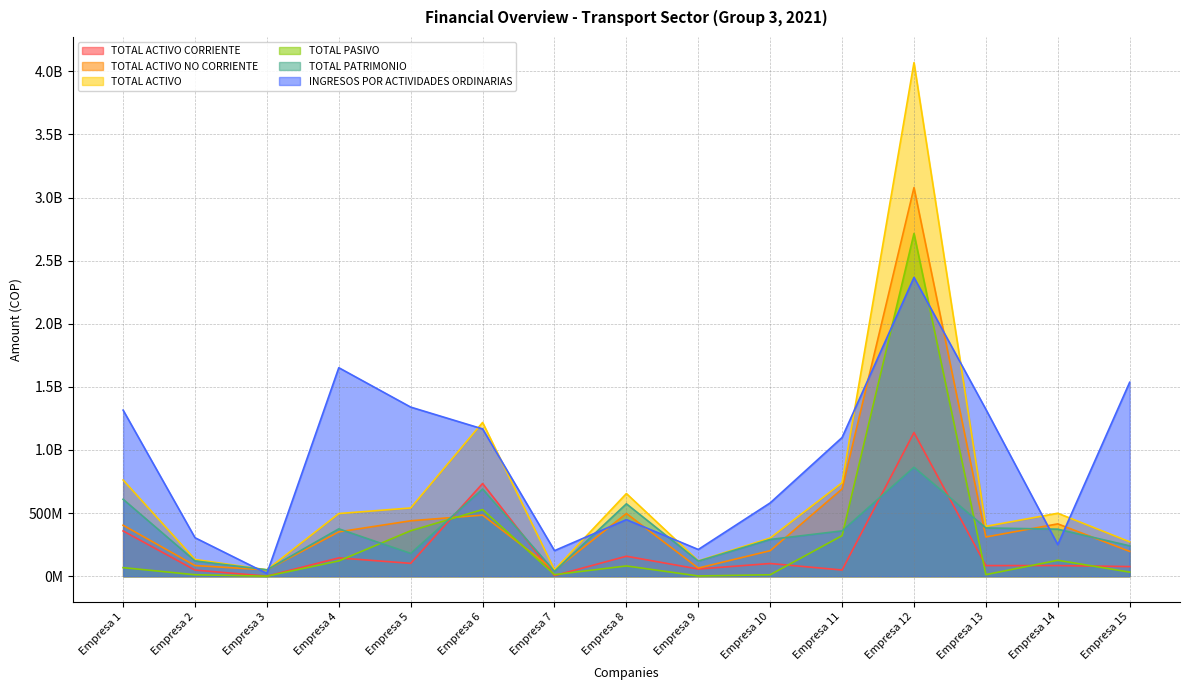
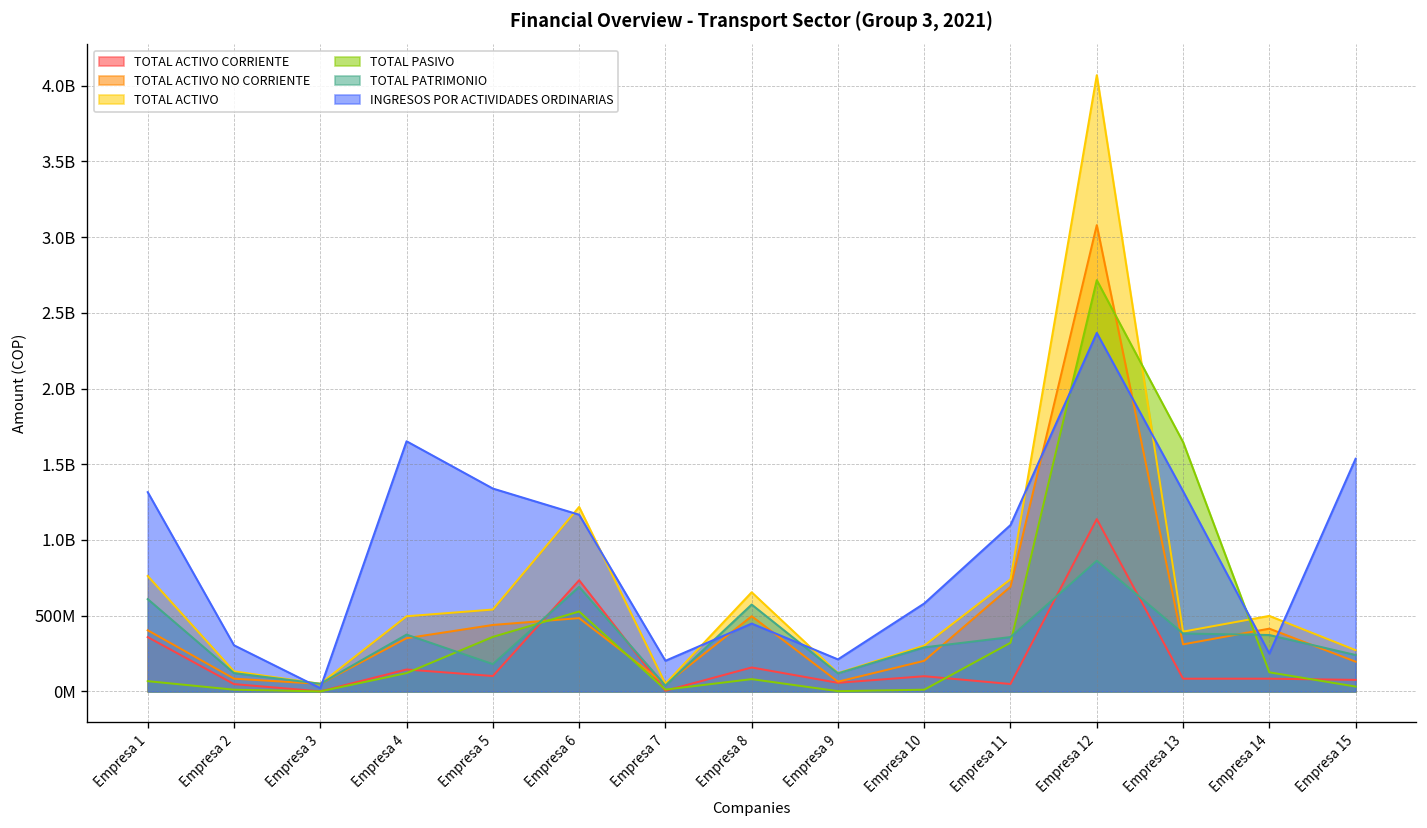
  {
    "TOTAL ACTIVO CORRIENTE": {
      "Empresa 1": 360000000,
      "Empresa 2": 50000000,
      "Empresa 4": 140000000,
      "Empresa 5": 100000000,
      "Empresa 6": 730000000,
      "Empresa 8": 160000000,
      "Empresa 10": 100000000,
      "Empresa 11": 50000000,
      "Empresa 12": 1140000000,
      "Empresa 13": 80000000,
      "Empresa 14": 80000000,
      "Empresa 15": 80000000
    },
    "TOTAL PASIVO": {
      "Empresa 1": 70000000,
      "Empresa 2": 10000000,
      "Empresa 4": 120000000,
      "Empresa 5": 360000000,
      "Empresa 6": 530000000,
      "Empresa 8": 80000000,
      "Empresa 9": 0,
      "Empresa 10": 10000000,
      "Empresa 11": 320000000,
      "Empresa 12": 2720000000,
-     "Empresa 13": 10000000,
+     "Empresa 13": 1650000000,
      "Empresa 14": 130000000,
      "Empresa 15": 30000000
    },
    "TOTAL PATRIMONIO": {
      "Empresa 1": 610000000,
      "Empresa 4": 380000000,
      "Empresa 5": 180000000,
      "Empresa 6": 690000000,
      "Empresa 8": 570000000,
      "Empresa 11": 360000000,
      "Empresa 12": 860000000,
      "Empresa 14": 370000000,
      "Empresa 15": 240000000
    },
    "INGRESOS POR ACTIVIDADES ORDINARIAS": {
      "Empresa 1": 1320000000,
      "Empresa 2": 300000000,
      "Empresa 3": 20000000,
      "Empresa 4": 1650000000,
      "Empresa 5": 1340000000,
      "Empresa 6": 1170000000,
      "Empresa 7": 200000000,
      "Empresa 8": 450000000,
      "Empresa 9": 210000000,
      "Empresa 10": 580000000,
      "Empresa 11": 1100000000,
      "Empresa 12": 2370000000,
      "Empresa 13": 1320000000,
      "Empresa 14": 250000000,
      "Empresa 15": 1540000000
    }
  }
